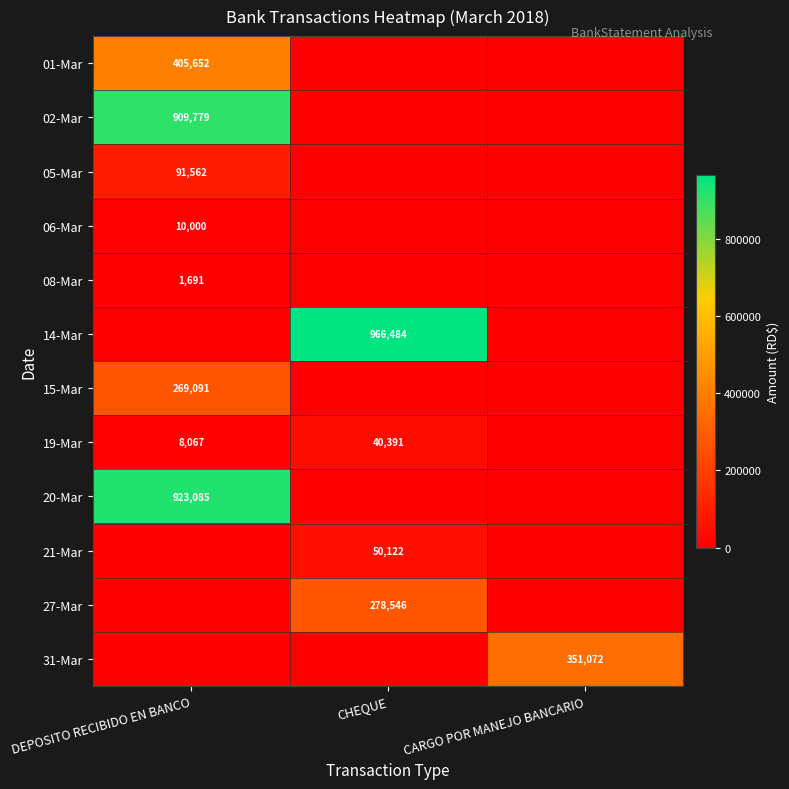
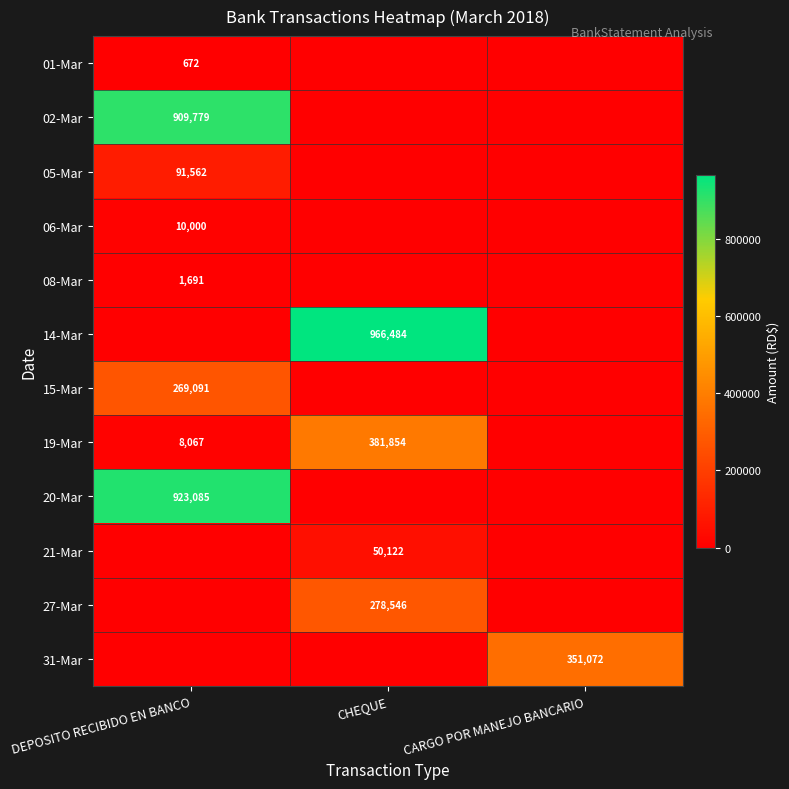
  {
    "01-Mar": {
-     "DEPOSITO RECIBIDO EN BANCO": "405,652"
+     "DEPOSITO RECIBIDO EN BANCO": "672"
    },
    "02-Mar": {
      "DEPOSITO RECIBIDO EN BANCO": "909,779"
    },
    "05-Mar": {
      "DEPOSITO RECIBIDO EN BANCO": "91,562"
    },
    "06-Mar": {
      "DEPOSITO RECIBIDO EN BANCO": "10,000"
    },
    "08-Mar": {
      "DEPOSITO RECIBIDO EN BANCO": "1,691"
    },
    "14-Mar": {
      "CHEQUE": "966,484"
    },
    "15-Mar": {
      "DEPOSITO RECIBIDO EN BANCO": "269,091"
    },
    "19-Mar": {
      "DEPOSITO RECIBIDO EN BANCO": "8,067",
-     "CHEQUE": "40,391"
+     "CHEQUE": "381,854"
    },
    "20-Mar": {
      "DEPOSITO RECIBIDO EN BANCO": "923,085"
    },
    "21-Mar": {
      "CHEQUE": "50,122"
    },
    "27-Mar": {
      "CHEQUE": "278,546"
    },
    "31-Mar": {
      "CARGO POR MANEJO BANCARIO": "351,072"
    }
  }
